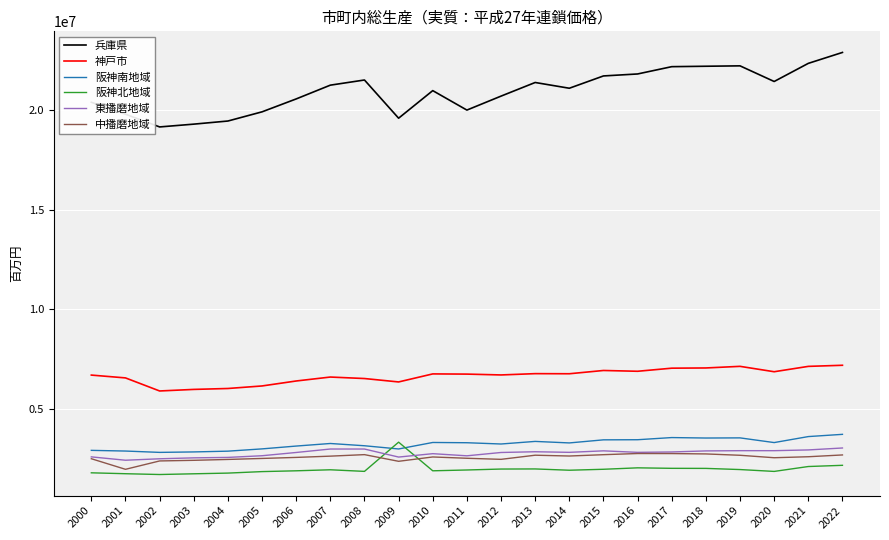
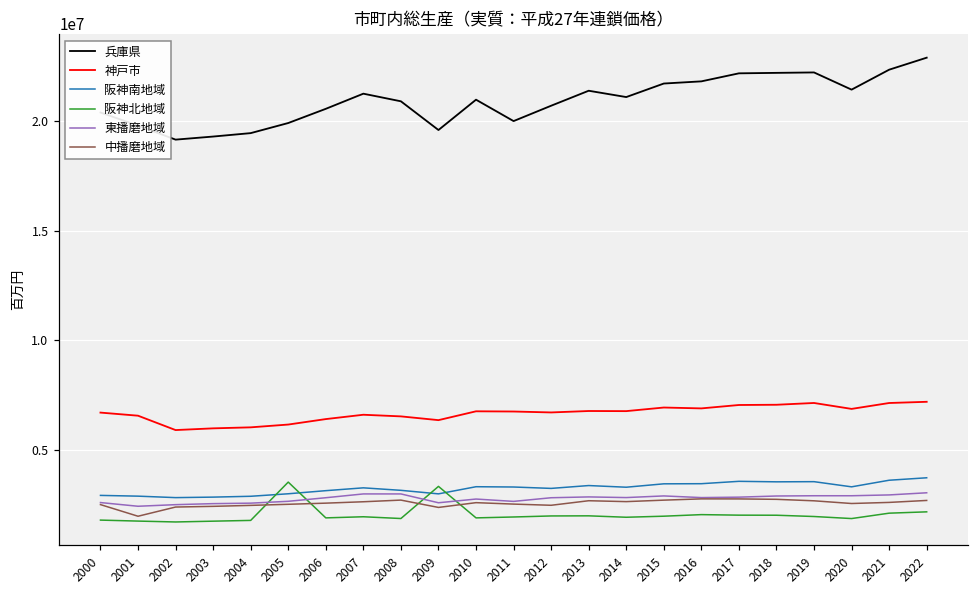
  {
    "兵庫県": {
      "2002": 19100000,
      "2003": 19300000,
      "2004": 19400000,
      "2005": 19900000,
      "2006": 20500000,
      "2007": 21200000,
-     "2008": 21500000,
+     "2008": 20900000,
      "2009": 19600000,
      "2010": 21000000,
      "2011": 20000000,
      "2012": 20700000,
      "2013": 21400000,
      "2014": 21100000,
      "2015": 21700000,
      "2016": 21800000,
      "2017": 22200000,
      "2018": 22200000,
      "2019": 22200000,
      "2020": 21400000,
      "2021": 22300000,
      "2022": 22900000
    },
    "神戸市": {
      "2000": 6700000,
      "2001": 6600000,
      "2002": 5900000,
      "2003": 6000000,
      "2004": 6000000,
      "2005": 6200000,
      "2006": 6400000,
      "2007": 6600000,
      "2008": 6500000,
      "2009": 6400000,
      "2010": 6800000,
      "2011": 6700000,
      "2012": 6700000,
      "2013": 6800000,
      "2014": 6800000,
      "2015": 6900000,
      "2016": 6900000,
      "2017": 7000000,
      "2018": 7100000,
      "2019": 7100000,
      "2020": 6900000,
      "2021": 7100000,
      "2022": 7200000
    },
    "阪神南地域": {
      "2000": 2900000,
      "2001": 2900000,
      "2002": 2800000,
      "2003": 2800000,
      "2004": 2900000,
      "2005": 3000000,
      "2006": 3100000,
      "2007": 3300000,
      "2008": 3200000,
      "2009": 3000000,
      "2010": 3300000,
      "2011": 3300000,
      "2012": 3200000,
      "2013": 3400000,
      "2014": 3300000,
      "2015": 3500000,
      "2016": 3500000,
      "2017": 3600000,
      "2018": 3500000,
      "2019": 3600000,
      "2020": 3300000,
      "2021": 3600000,
      "2022": 3700000
    },
    "阪神北地域": {
      "2000": 1800000,
      "2001": 1800000,
      "2002": 1700000,
      "2003": 1700000,
      "2004": 1800000,
-     "2005": 1900000,
+     "2005": 3500000,
      "2006": 1900000,
      "2007": 2000000,
      "2008": 1900000,
      "2009": 3300000,
      "2010": 1900000,
      "2011": 1900000,
      "2012": 2000000,
      "2013": 2000000,
      "2014": 1900000,
      "2015": 2000000,
      "2016": 2000000,
      "2017": 2000000,
      "2018": 2000000,
      "2019": 2000000,
      "2020": 1900000,
      "2021": 2100000,
      "2022": 2200000
    },
    "東播磨地域": {
      "2001": 2400000,
      "2005": 2700000,
      "2006": 2800000,
      "2007": 3000000,
      "2008": 3000000,
      "2009": 2600000,
      "2010": 2800000,
      "2012": 2800000,
      "2013": 2900000,
      "2014": 2800000,
      "2015": 2900000,
      "2018": 2900000,
      "2019": 2900000,
      "2020": 2900000,
      "2021": 2900000,
      "2022": 3000000
    },
    "中播磨地域": {
      "2001": 2000000,
      "2005": 2500000,
      "2006": 2600000,
      "2007": 2600000,
      "2008": 2700000,
      "2009": 2400000,
      "2010": 2600000,
      "2012": 2500000,
      "2013": 2700000,
      "2014": 2600000,
      "2015": 2700000,
      "2018": 2700000,
      "2019": 2700000,
      "2020": 2600000,
      "2021": 2600000,
      "2022": 2700000
    }
  }
